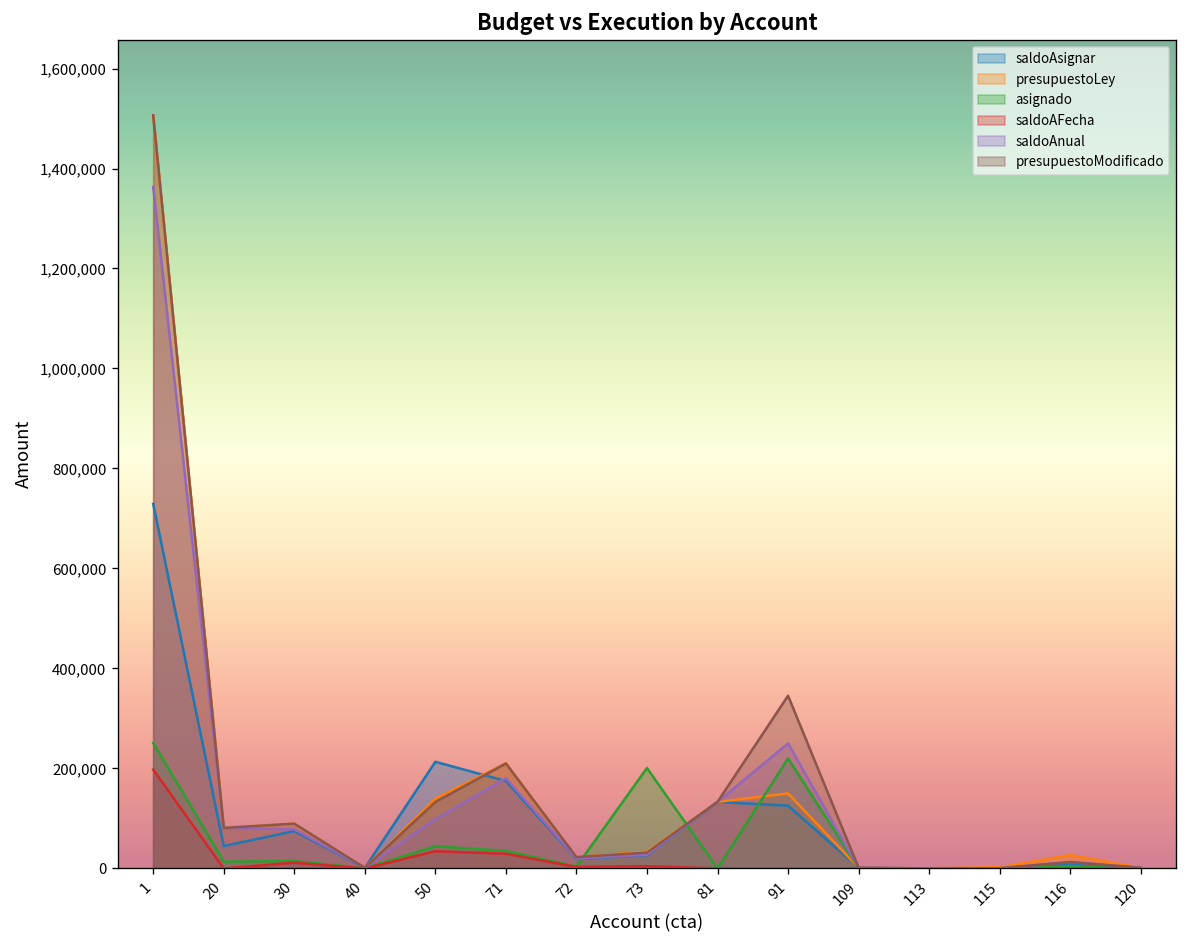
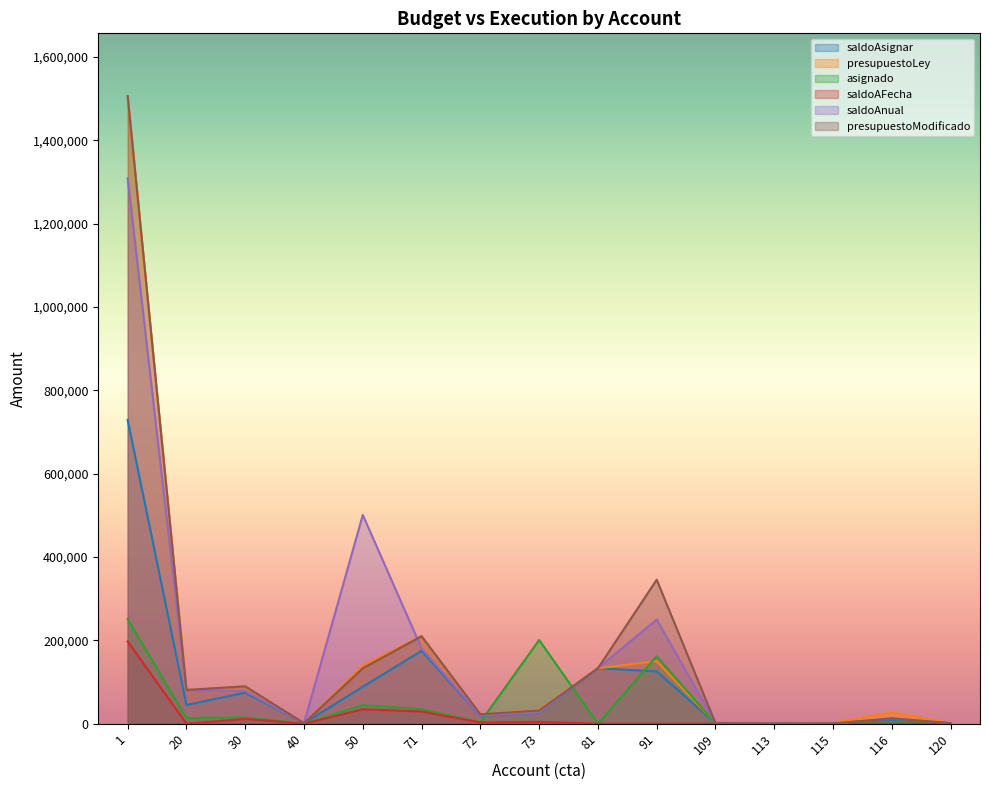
  {
    "saldoAsignar": {
      "1": "730,000",
      "20": "40,000",
-     "50": "210,000",
+     "50": "90,000",
      "91": "130,000"
    },
    "asignado": {
      "1": "250,000",
      "20": "10,000",
      "50": "40,000",
      "73": "200,000",
-     "91": "220,000"
+     "91": "160,000"
    },
    "saldoAnual": {
-     "1": "1,360,000",
-     "50": "100,000",
+     "1": "1,310,000",
+     "50": "500,000",
      "91": "250,000"
    }
  }
